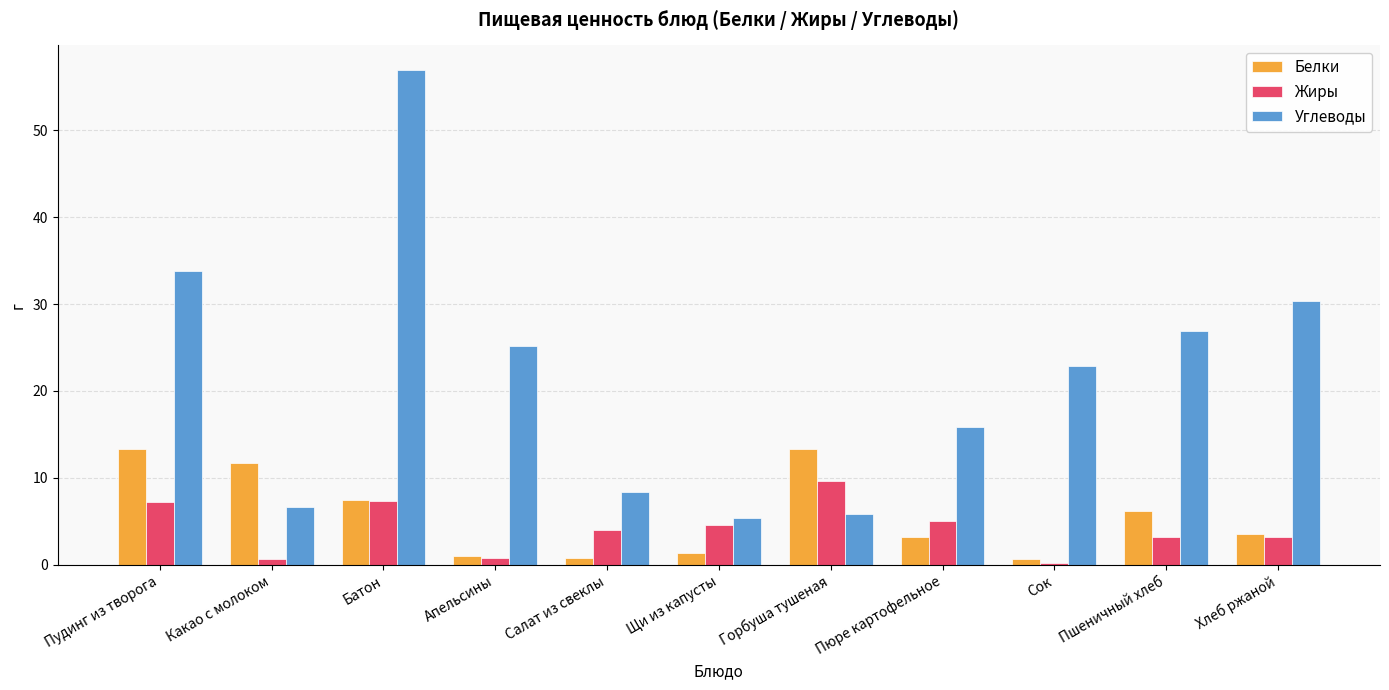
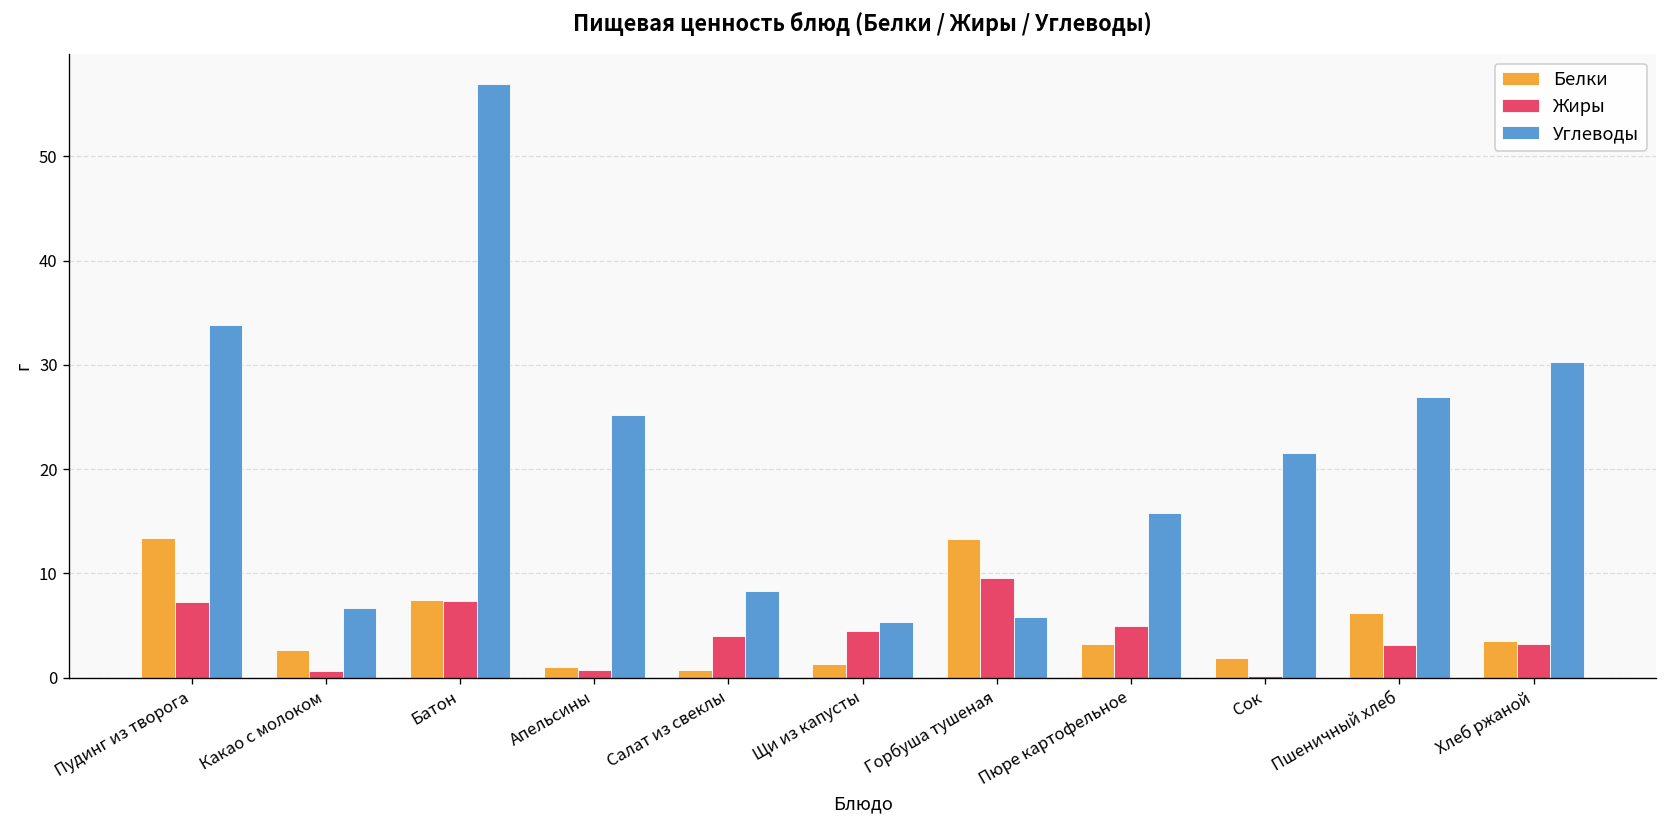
  {
    "Белки": {
      "Пудинг из творога": 13,
-     "Какао с молоком": 12,
+     "Какао с молоком": 3,
      "Батон": 7,
      "Апельсины": 1,
      "Салат из свеклы": 1,
      "Щи из капусты": 1,
      "Горбуша тушеная": 13,
      "Пюре картофельное": 3,
-     "Сок": 1,
+     "Сок": 2,
      "Пшеничный хлеб": 6,
      "Хлеб ржаной": 4
    },
    "Жиры": {
      "Пудинг из творога": 7,
      "Какао с молоком": 1,
      "Батон": 7,
      "Апельсины": 1,
      "Салат из свеклы": 4,
      "Щи из капусты": 5,
      "Горбуша тушеная": 10,
      "Пюре картофельное": 5,
      "Пшеничный хлеб": 3,
      "Хлеб ржаной": 3
    },
    "Углеводы": {
      "Пудинг из творога": 34,
      "Какао с молоком": 7,
      "Батон": 57,
      "Апельсины": 25,
      "Салат из свеклы": 8,
      "Щи из капусты": 5,
      "Горбуша тушеная": 6,
      "Пюре картофельное": 16,
-     "Сок": 23,
+     "Сок": 22,
      "Пшеничный хлеб": 27,
      "Хлеб ржаной": 30
    }
  }
